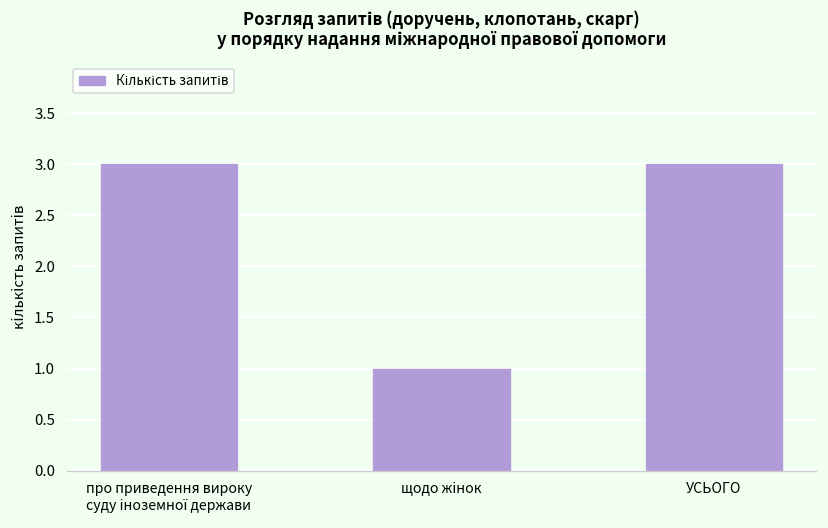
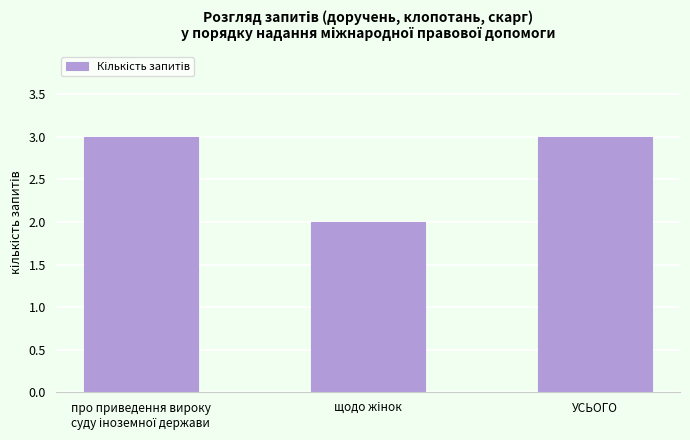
  {
    "про приведення вироку суду іноземної держави": 3,
-   "щодо жінок": 1,
+   "щодо жінок": 2,
    "УСЬОГО": 3
  }
